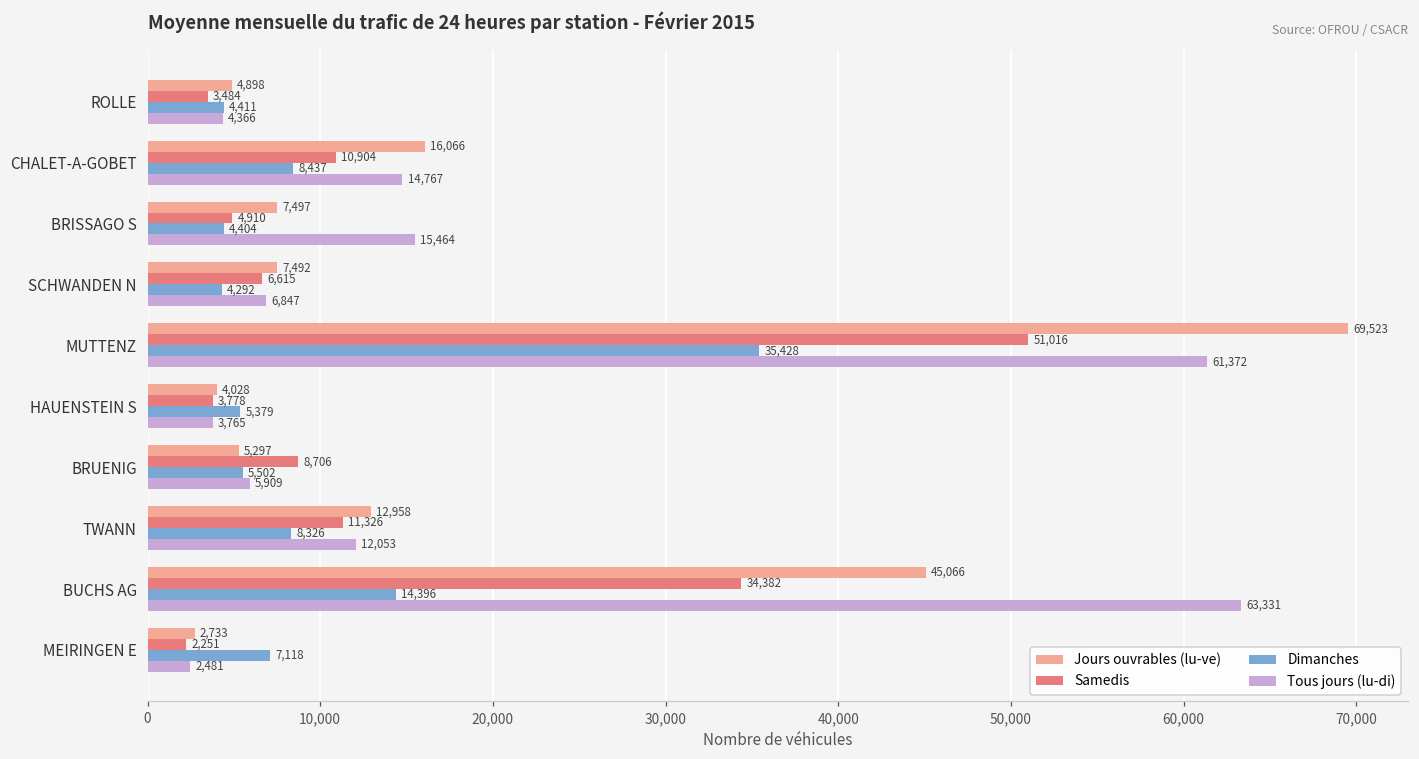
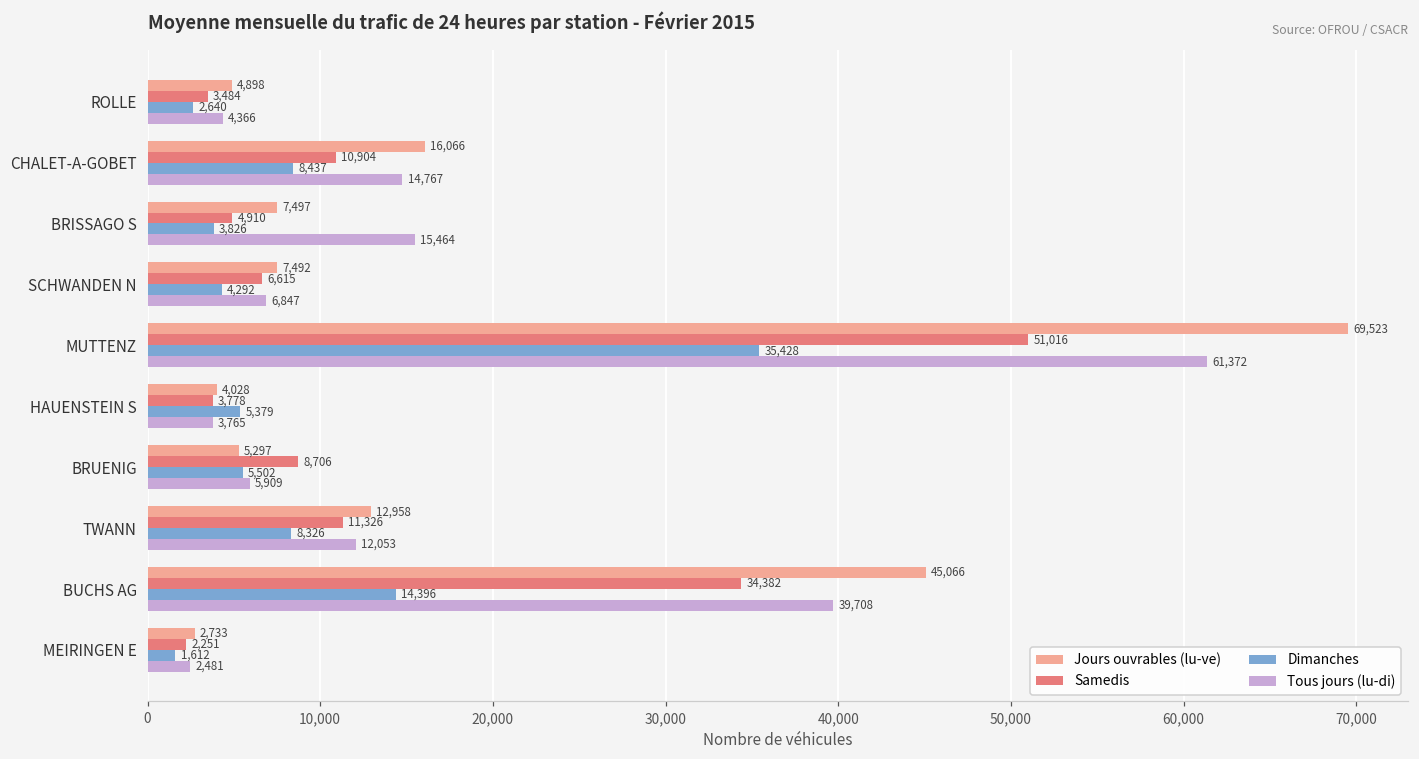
  {
    "Dimanches": {
-     "ROLLE": "4,411",
+     "ROLLE": "2,640",
      "CHALET-A-GOBET": "8,437",
-     "BRISSAGO S": "4,404",
+     "BRISSAGO S": "3,826",
      "SCHWANDEN N": "4,292",
      "MUTTENZ": "35,428",
      "HAUENSTEIN S": "5,379",
      "BRUENIG": "5,502",
      "TWANN": "8,326",
      "BUCHS AG": "14,396",
-     "MEIRINGEN E": "7,118"
+     "MEIRINGEN E": "1,612"
    },
    "Tous jours (lu-di)": {
      "ROLLE": "4,366",
      "CHALET-A-GOBET": "14,767",
      "BRISSAGO S": "15,464",
      "SCHWANDEN N": "6,847",
      "MUTTENZ": "61,372",
      "HAUENSTEIN S": "3,765",
      "BRUENIG": "5,909",
      "TWANN": "12,053",
-     "BUCHS AG": "63,331",
+     "BUCHS AG": "39,708",
      "MEIRINGEN E": "2,481"
    }
  }
